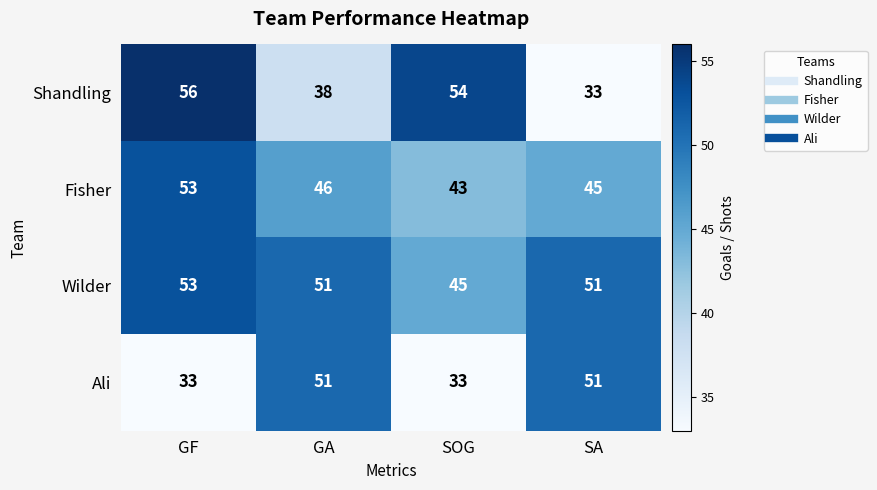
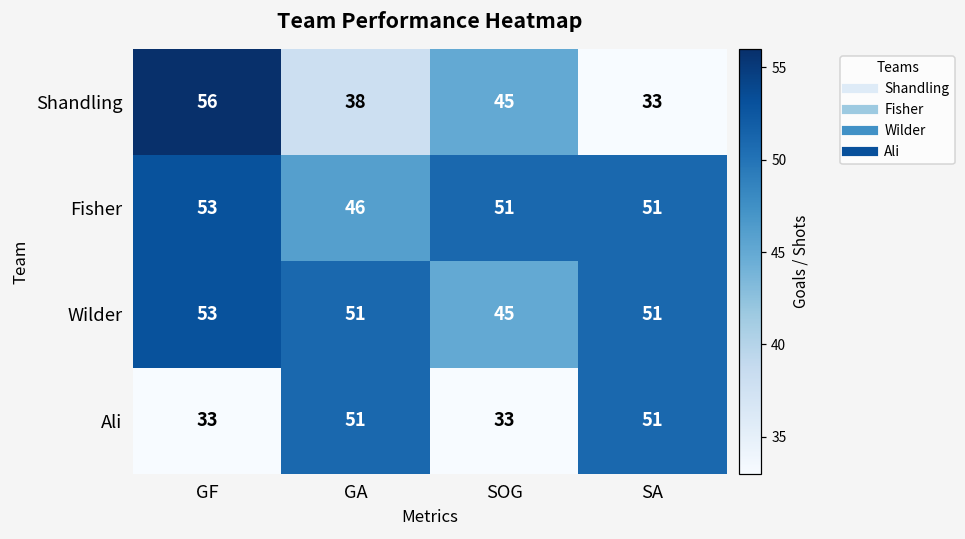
  {
    "Shandling": {
      "GF": 56,
      "GA": 38,
-     "SOG": 54,
+     "SOG": 45,
      "SA": 33
    },
    "Fisher": {
      "GF": 53,
      "GA": 46,
-     "SOG": 43,
-     "SA": 45
+     "SOG": 51,
+     "SA": 51
    },
    "Wilder": {
      "GF": 53,
      "GA": 51,
      "SOG": 45,
      "SA": 51
    },
    "Ali": {
      "GF": 33,
      "GA": 51,
      "SOG": 33,
      "SA": 51
    }
  }
